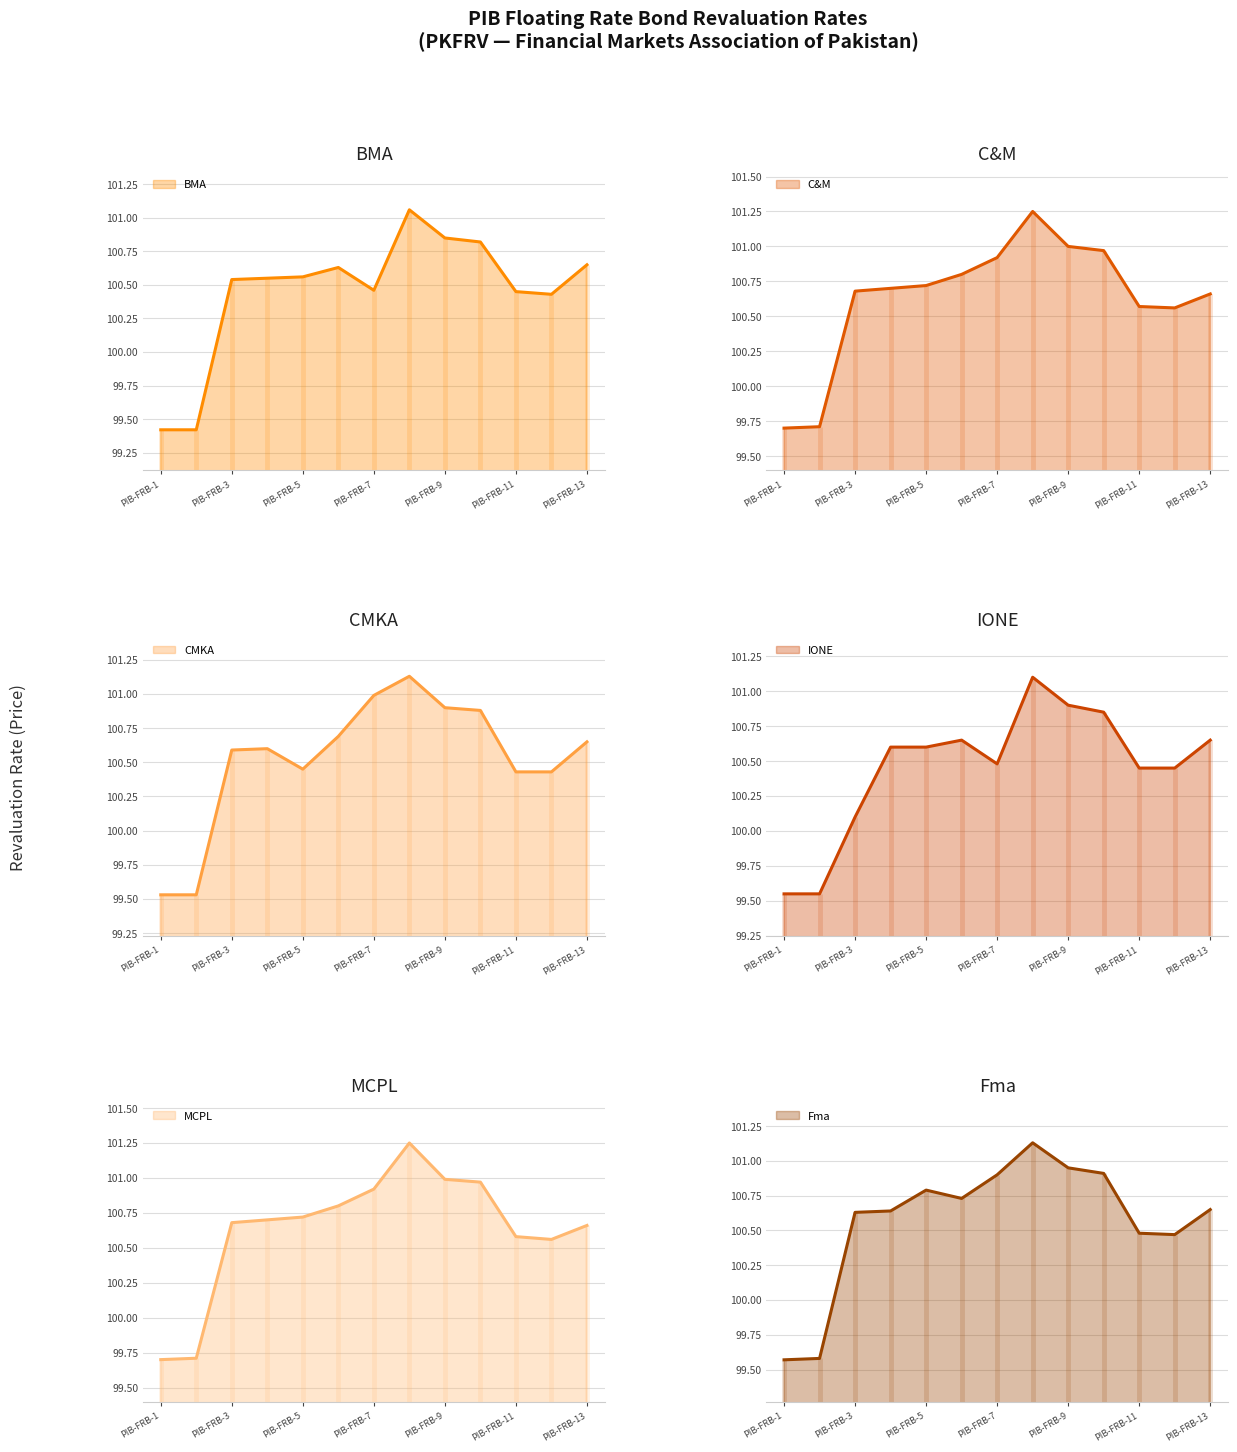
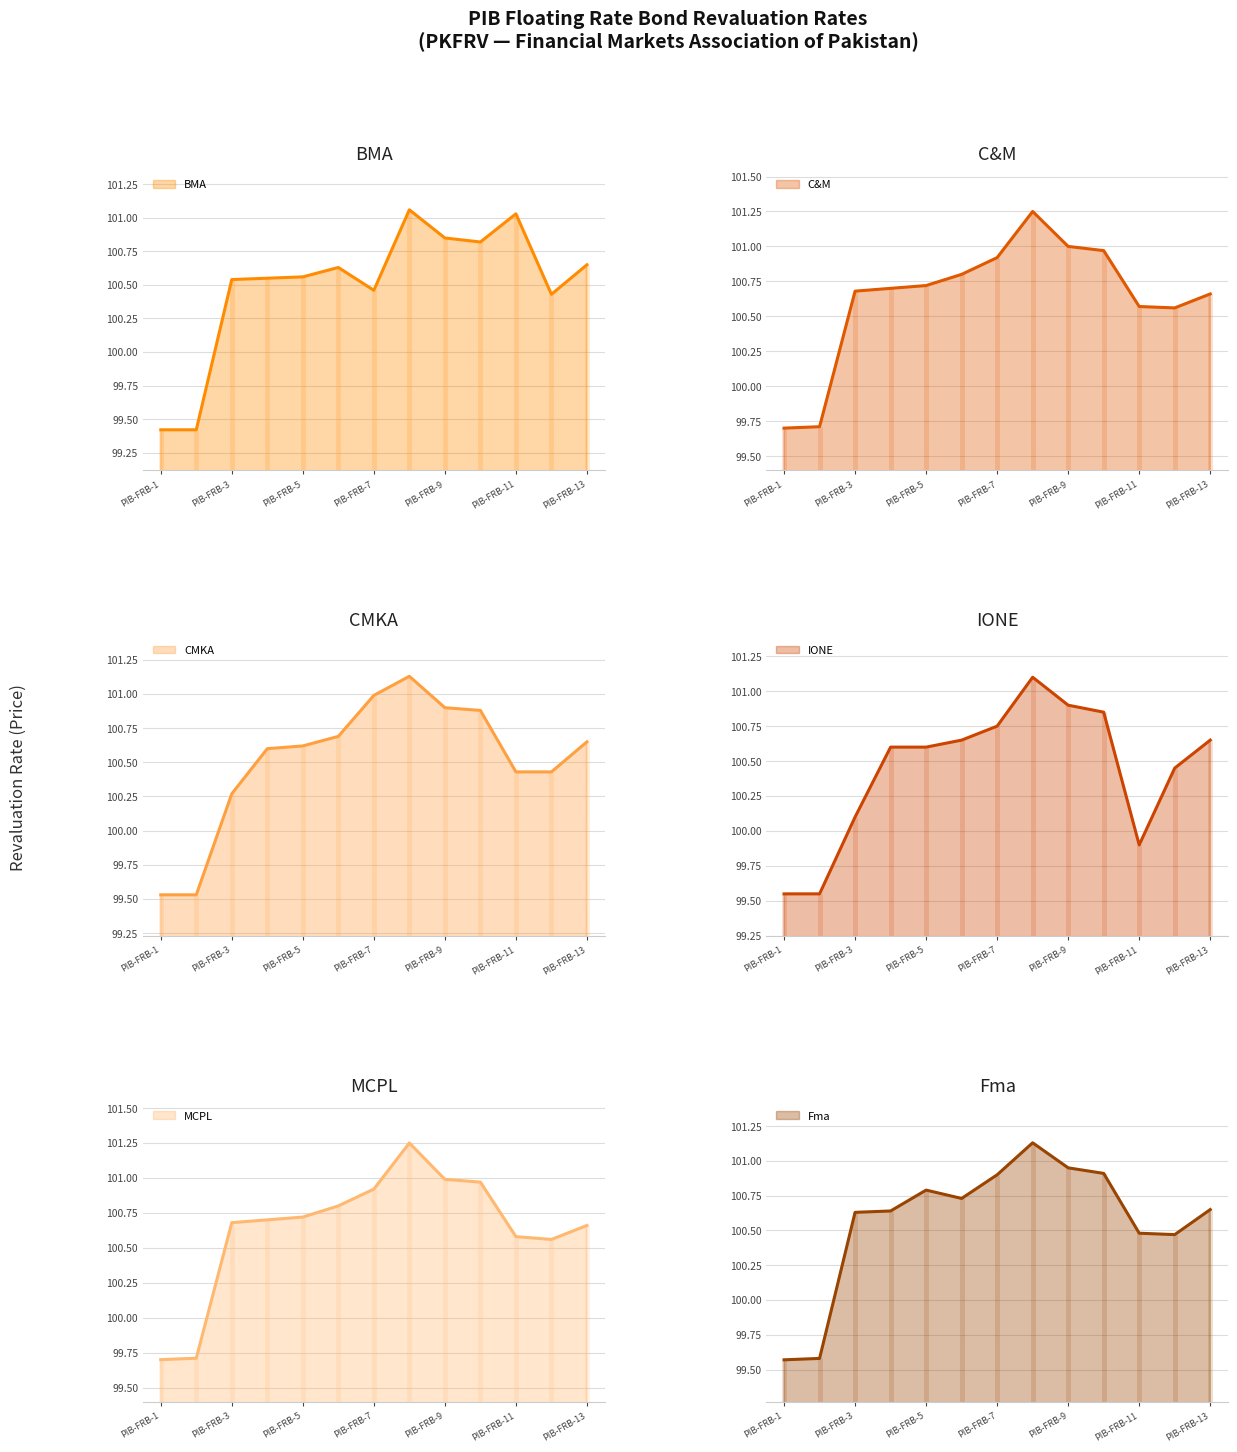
  {
    "BMA": {
      "PIB-FRB-1": 99.42,
      "PIB-FRB-3": 100.54,
      "PIB-FRB-5": 100.56,
      "PIB-FRB-7": 100.46,
      "PIB-FRB-9": 100.85,
-     "PIB-FRB-11": 100.45,
+     "PIB-FRB-11": 101.03,
      "PIB-FRB-13": 100.65
    },
    "C&M": {
      "PIB-FRB-1": 99.70,
      "PIB-FRB-3": 100.68,
      "PIB-FRB-5": 100.72,
      "PIB-FRB-7": 100.92,
      "PIB-FRB-9": 101.00,
      "PIB-FRB-11": 100.57,
      "PIB-FRB-13": 100.66
    },
    "CMKA": {
      "PIB-FRB-1": 99.53,
-     "PIB-FRB-3": 100.59,
-     "PIB-FRB-5": 100.45,
+     "PIB-FRB-3": 100.27,
+     "PIB-FRB-5": 100.62,
      "PIB-FRB-7": 100.99,
      "PIB-FRB-9": 100.90,
      "PIB-FRB-11": 100.43,
      "PIB-FRB-13": 100.65
    },
    "IONE": {
      "PIB-FRB-1": 99.55,
      "PIB-FRB-3": 100.10,
      "PIB-FRB-5": 100.60,
-     "PIB-FRB-7": 100.48,
+     "PIB-FRB-7": 100.75,
      "PIB-FRB-9": 100.90,
-     "PIB-FRB-11": 100.45,
+     "PIB-FRB-11": 99.90,
      "PIB-FRB-13": 100.65
    },
    "MCPL": {
      "PIB-FRB-1": 99.70,
      "PIB-FRB-3": 100.68,
      "PIB-FRB-5": 100.72,
      "PIB-FRB-7": 100.92,
      "PIB-FRB-9": 100.99,
      "PIB-FRB-11": 100.58,
      "PIB-FRB-13": 100.66
    },
    "Fma": {
      "PIB-FRB-1": 99.57,
      "PIB-FRB-3": 100.63,
      "PIB-FRB-5": 100.79,
      "PIB-FRB-7": 100.90,
      "PIB-FRB-9": 100.95,
      "PIB-FRB-11": 100.48,
      "PIB-FRB-13": 100.65
    }
  }
